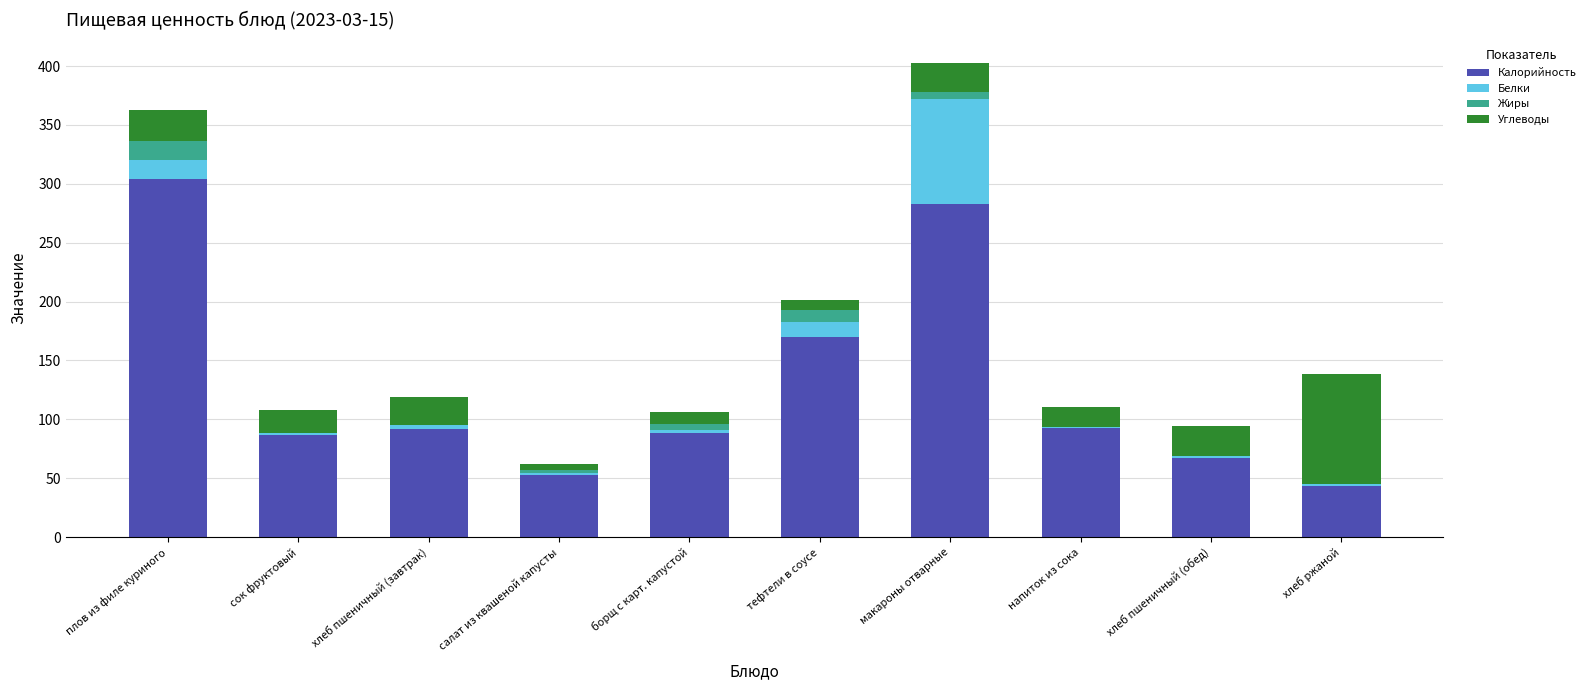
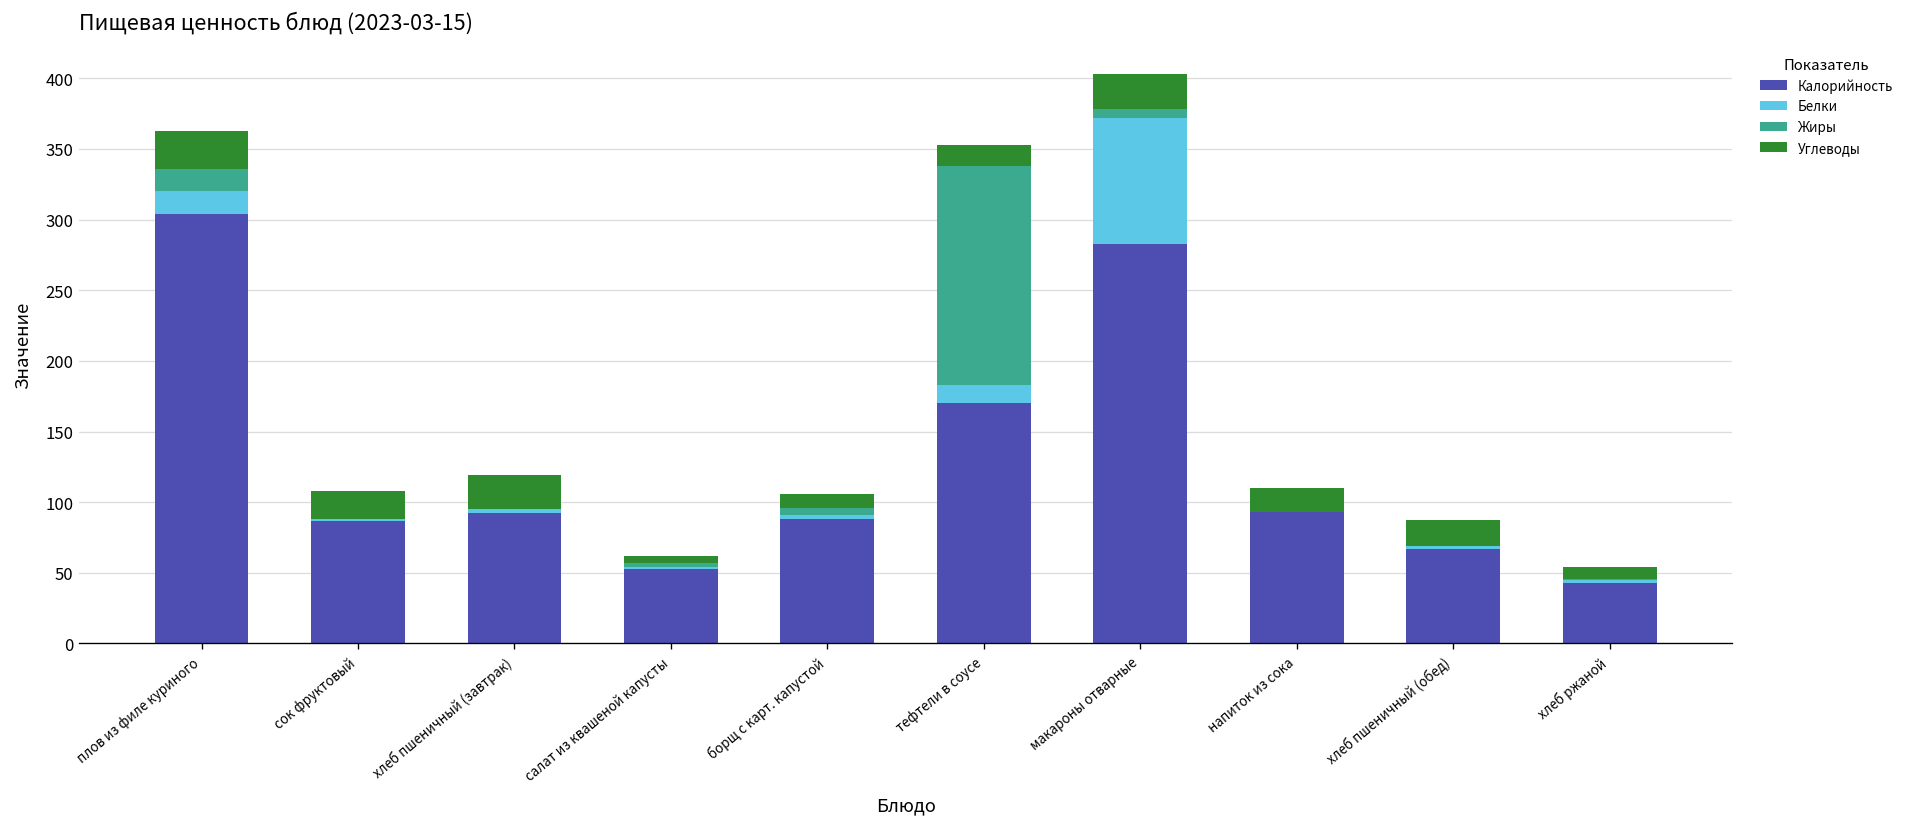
  {
    "Калорийность": {
      "плов из филе куриного": 304,
      "сок фруктовый": 87,
      "хлеб пшеничный (завтрак)": 92,
      "салат из квашеной капусты": 53,
      "борщ с карт. капустой": 88,
      "тефтели в соусе": 170,
      "макароны отварные": 283,
      "напиток из сока": 93,
      "хлеб пшеничный (обед)": 67,
      "хлеб ржаной": 43
    },
    "Белки": {
      "плов из филе куриного": 16,
      "хлеб пшеничный (завтрак)": 3,
      "борщ с карт. капустой": 3,
      "тефтели в соусе": 13,
      "макароны отварные": 89
    },
    "Жиры": {
      "плов из филе куриного": 16,
      "салат из квашеной капусты": 3,
      "борщ с карт. капустой": 5,
-     "тефтели в соусе": 10,
+     "тефтели в соусе": 155,
      "макароны отварные": 6,
      "напиток из сока": 0
    },
    "Углеводы": {
      "плов из филе куриного": 27,
      "сок фруктовый": 20,
      "хлеб пшеничный (завтрак)": 24,
      "салат из квашеной капусты": 5,
      "борщ с карт. капустой": 10,
-     "тефтели в соусе": 8,
+     "тефтели в соусе": 15,
      "макароны отварные": 25,
      "напиток из сока": 17,
-     "хлеб пшеничный (обед)": 25,
-     "хлеб ржаной": 93
+     "хлеб пшеничный (обед)": 18,
+     "хлеб ржаной": 8
    }
  }
